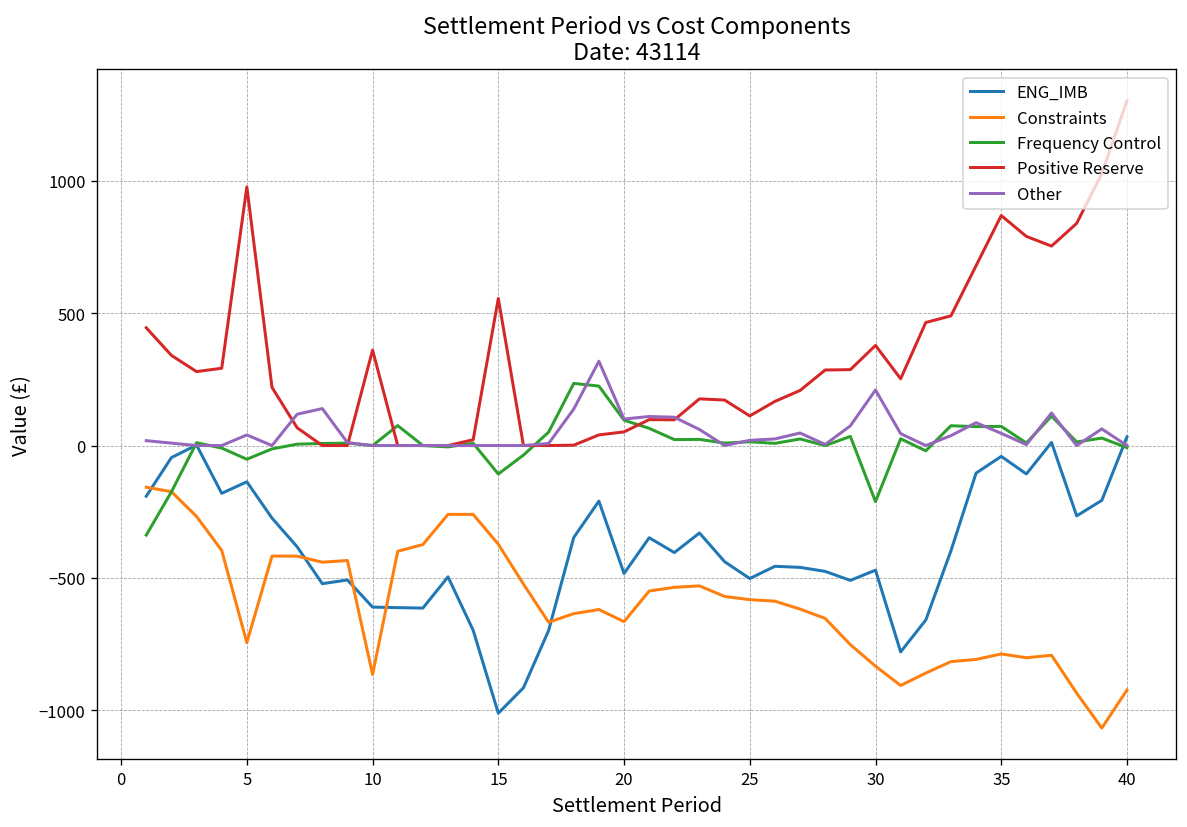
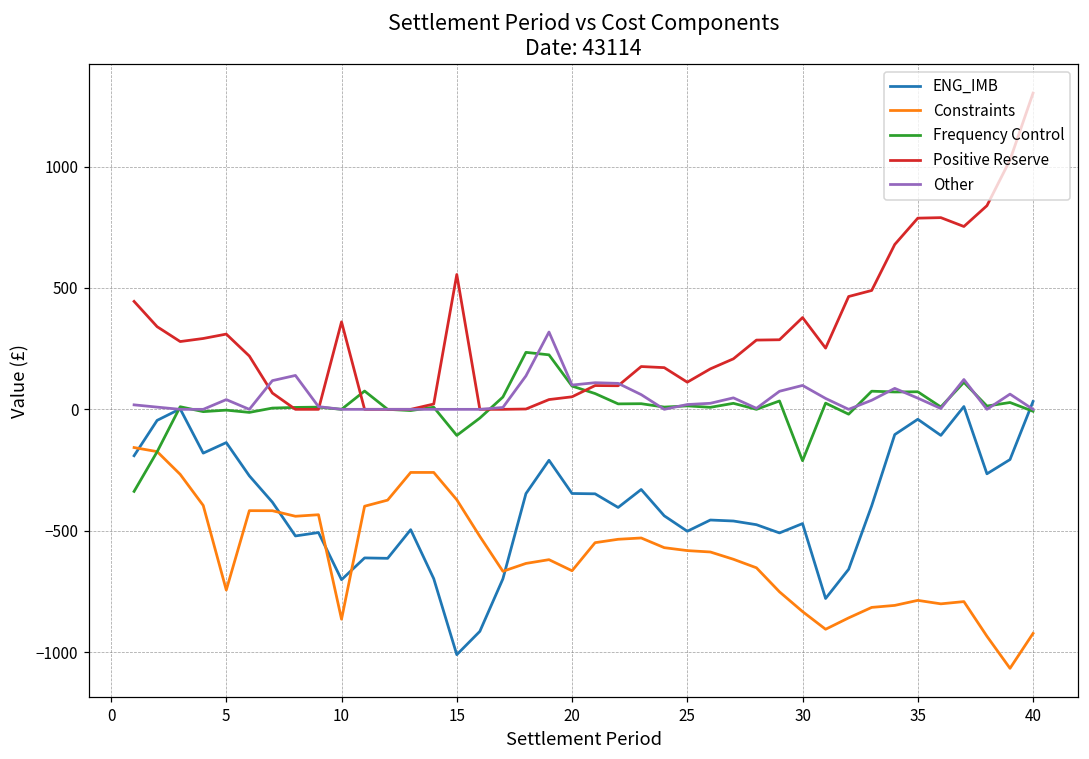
  {
    "ENG_IMB": {
      "5": -140,
-     "10": -610,
+     "10": -700,
      "15": -1010,
-     "20": -480,
+     "20": -350,
      "25": -500,
      "30": -470,
      "35": -40,
      "40": 30
    },
    "Constraints": {
      "5": -740,
      "10": -860,
      "15": -370,
      "20": -670,
      "25": -580,
      "30": -830,
      "35": -790,
      "40": -920
    },
    "Frequency Control": {
-     "5": -50,
+     "5": 0,
      "15": -110,
      "30": -210,
      "35": 70
    },
    "Positive Reserve": {
-     "5": 980,
+     "5": 310,
      "10": 360,
      "15": 560,
      "20": 50,
      "25": 110,
      "30": 380,
-     "35": 870
+     "35": 790
    },
    "Other": {
      "5": 40,
      "15": 0,
-     "30": 210,
+     "30": 100,
      "35": 50
    }
  }
